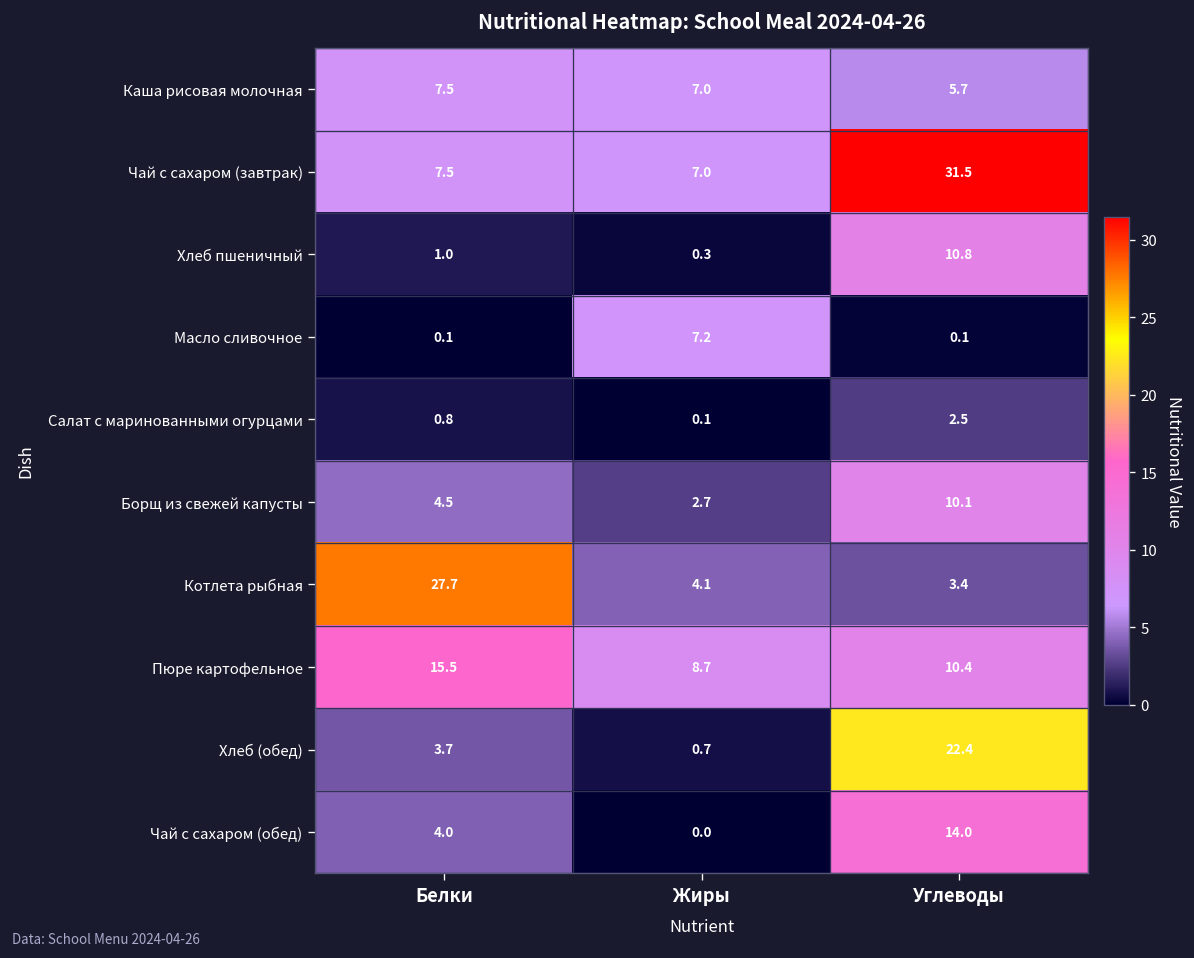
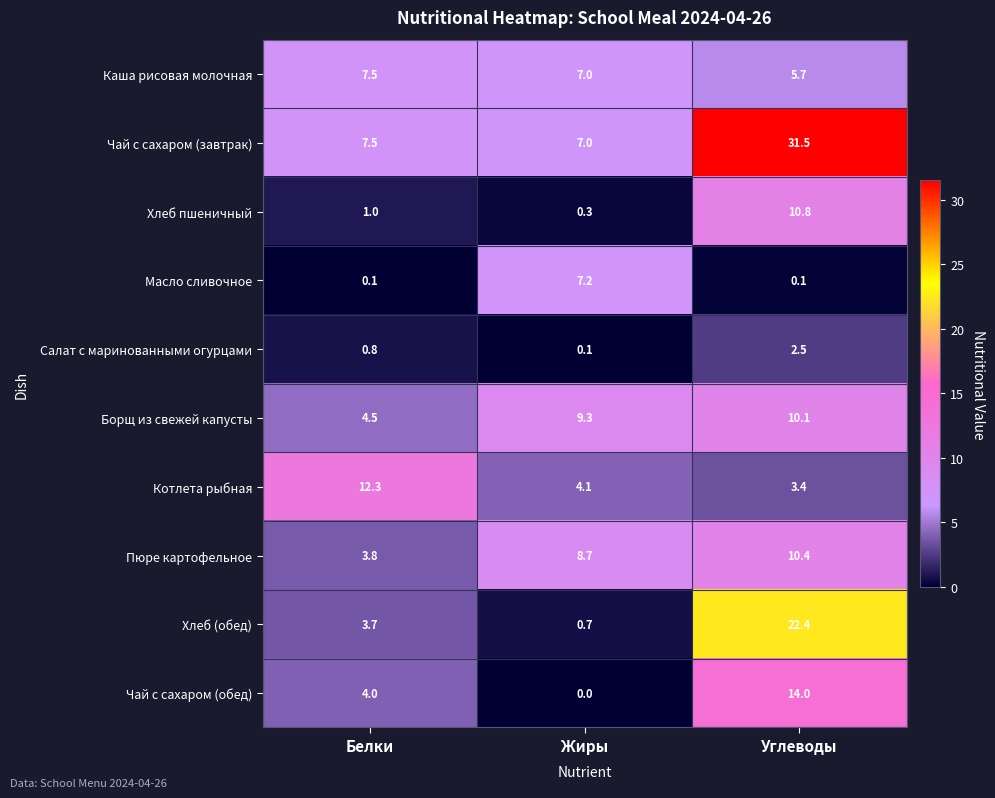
  {
    "Борщ из свежей капусты": {
-     "Жиры": 2.7
+     "Жиры": 9.3
    },
    "Котлета рыбная": {
-     "Белки": 27.7
+     "Белки": 12.3
    },
    "Пюре картофельное": {
-     "Белки": 15.5
+     "Белки": 3.8
    }
  }
